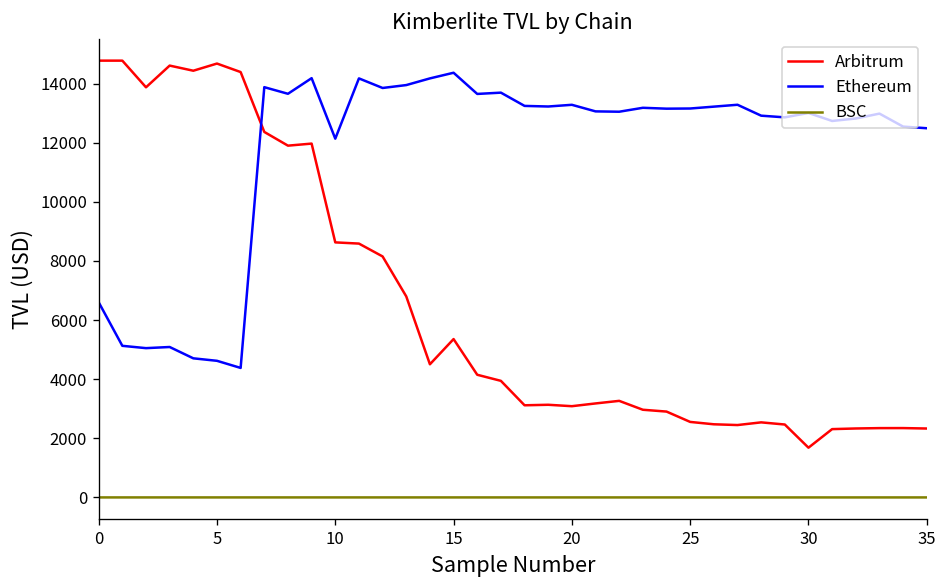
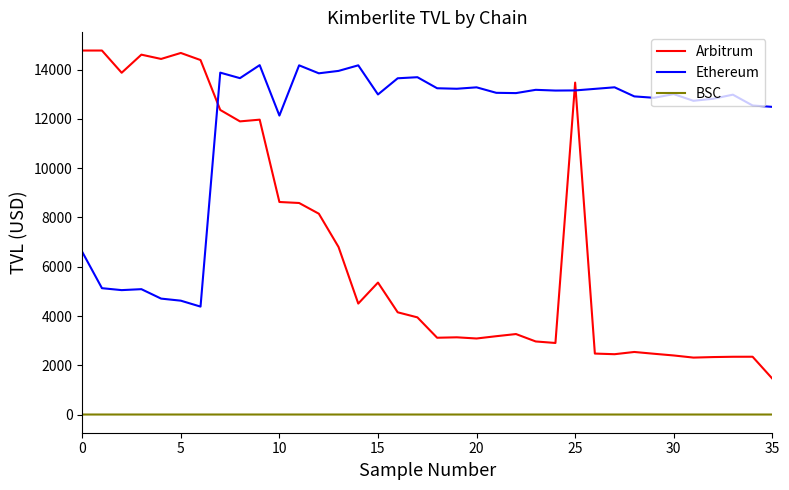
  {
    "Arbitrum": {
      "0": 14800,
      "5": 14700,
      "10": 8600,
      "15": 5400,
      "20": 3100,
-     "25": 2600,
-     "30": 1700,
-     "35": 2300
+     "25": 13500,
+     "30": 2400,
+     "35": 1500
    },
    "Ethereum": {
      "0": 6600,
      "5": 4600,
      "10": 12100,
-     "15": 14400,
+     "15": 13000,
      "20": 13300,
      "25": 13200,
      "35": 12500
    },
    "BSC": {
      "0": 0,
      "5": 0,
      "10": 0,
      "15": 0,
      "20": 0,
      "25": 0,
      "30": 0,
      "35": 0
    }
  }
